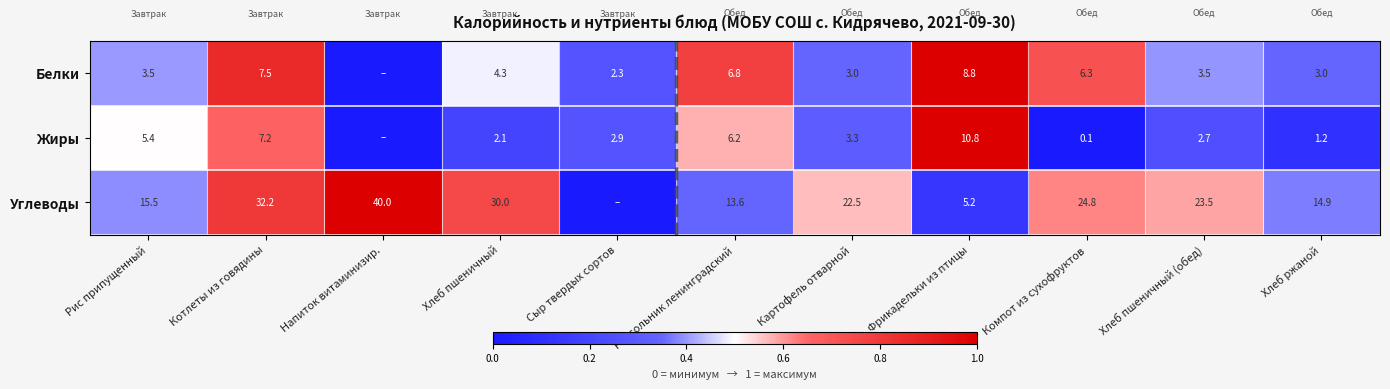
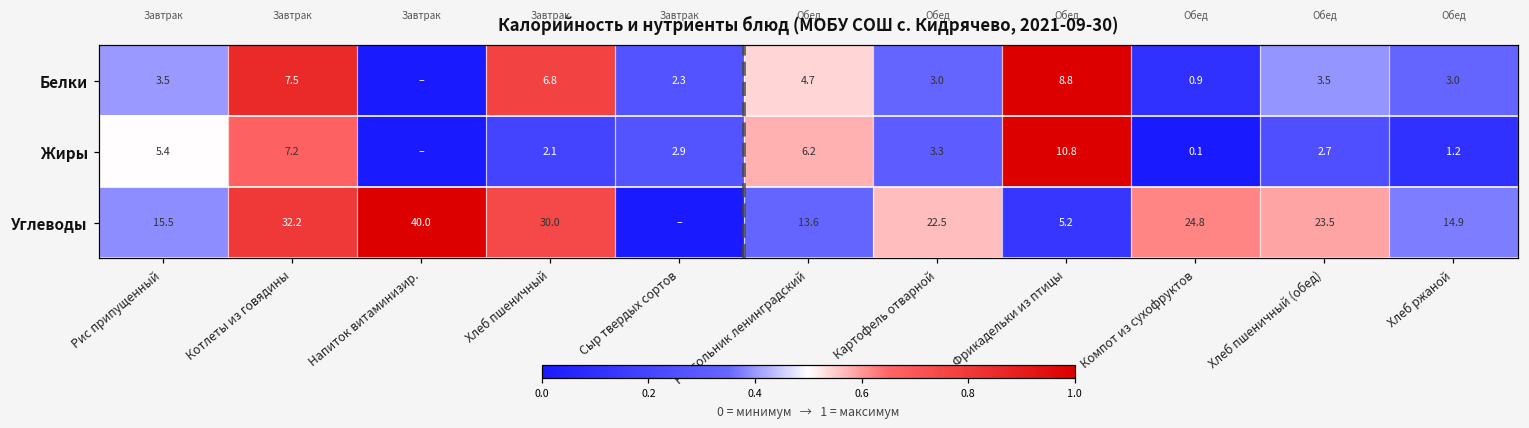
  {
    "Белки": {
      "Рис припущенный": 3.5,
      "Котлеты из говядины": 7.5,
-     "Хлеб пшеничный": 4.3,
+     "Хлеб пшеничный": 6.8,
      "Сыр твердых сортов": 2.3,
-     "Рассольник ленинградский": 6.8,
+     "Рассольник ленинградский": 4.7,
      "Картофель отварной": 3.0,
      "Фрикадельки из птицы": 8.8,
-     "Компот из сухофруктов": 6.3,
+     "Компот из сухофруктов": 0.9,
      "Хлеб пшеничный (обед)": 3.5,
      "Хлеб ржаной": 3.0
    },
    "Жиры": {
      "Рис припущенный": 5.4,
      "Котлеты из говядины": 7.2,
      "Хлеб пшеничный": 2.1,
      "Сыр твердых сортов": 2.9,
      "Рассольник ленинградский": 6.2,
      "Картофель отварной": 3.3,
      "Фрикадельки из птицы": 10.8,
      "Компот из сухофруктов": 0.1,
      "Хлеб пшеничный (обед)": 2.7,
      "Хлеб ржаной": 1.2
    },
    "Углеводы": {
      "Рис припущенный": 15.5,
      "Котлеты из говядины": 32.2,
      "Напиток витаминизир.": 40.0,
      "Хлеб пшеничный": 30.0,
      "Рассольник ленинградский": 13.6,
      "Картофель отварной": 22.5,
      "Фрикадельки из птицы": 5.2,
      "Компот из сухофруктов": 24.8,
      "Хлеб пшеничный (обед)": 23.5,
      "Хлеб ржаной": 14.9
    }
  }
